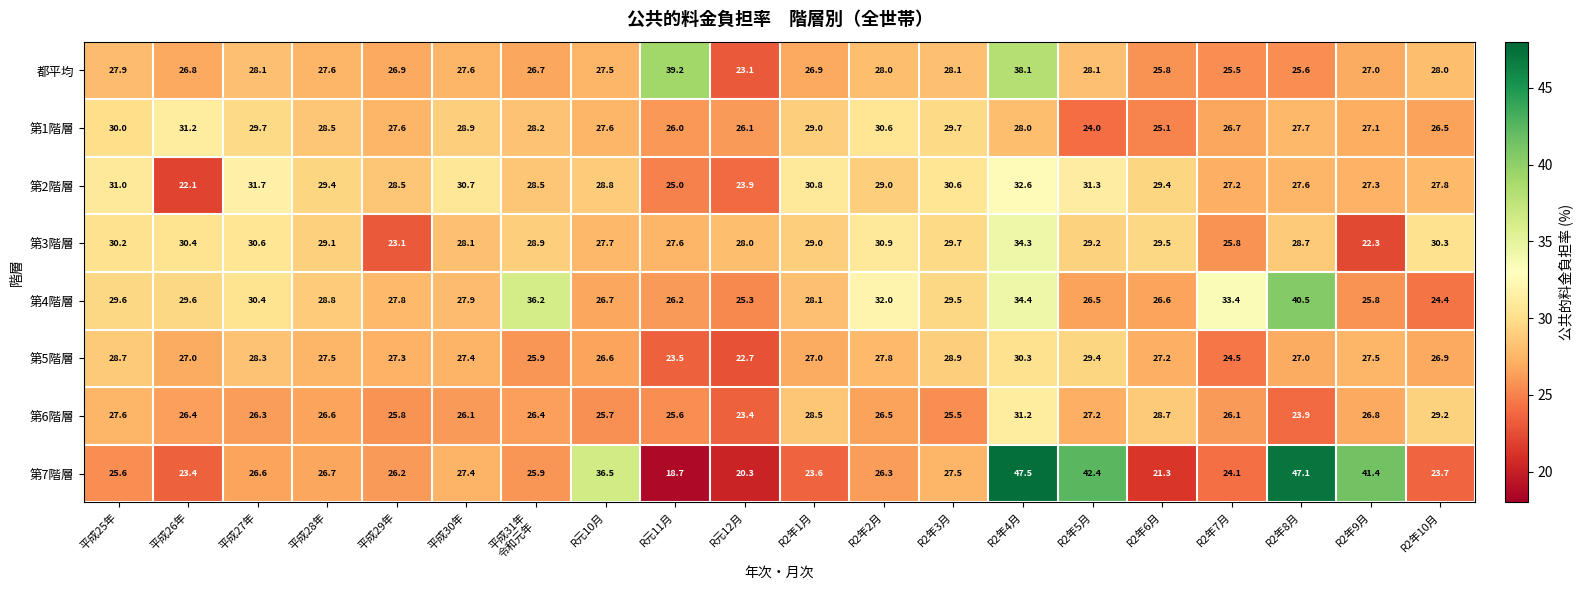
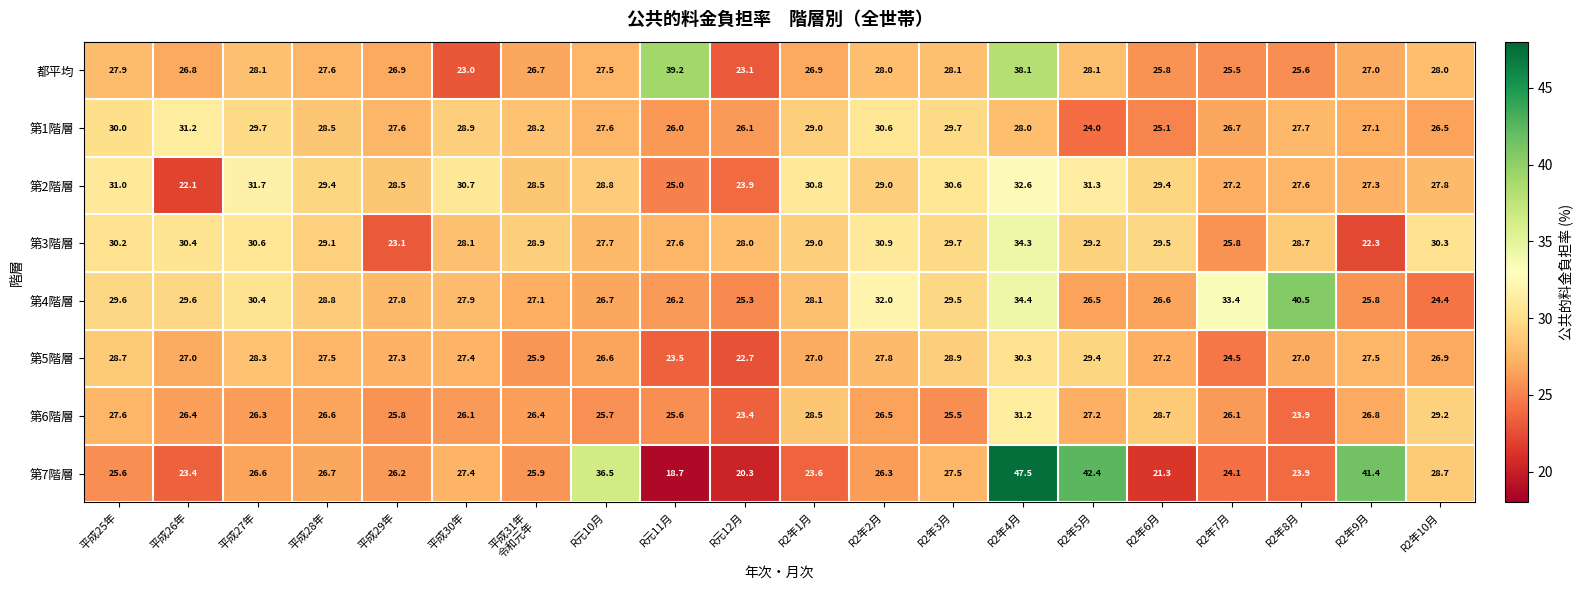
  {
    "都平均": {
      "平成25年": 27.9,
      "平成26年": 26.8,
      "平成27年": 28.1,
      "平成28年": 27.6,
      "平成29年": 26.9,
-     "平成30年": 27.6,
+     "平成30年": 23.0,
      "平成31年 令和元年": 26.7,
      "R元10月": 27.5,
      "R元11月": 39.2,
      "R元12月": 23.1,
      "R2年1月": 26.9,
      "R2年2月": 28.0,
      "R2年3月": 28.1,
      "R2年4月": 38.1,
      "R2年5月": 28.1,
      "R2年6月": 25.8,
      "R2年7月": 25.5,
      "R2年8月": 25.6,
      "R2年9月": 27.0,
      "R2年10月": 28.0
    },
    "第1階層": {
      "平成25年": 30.0,
      "平成26年": 31.2,
      "平成27年": 29.7,
      "平成28年": 28.5,
      "平成29年": 27.6,
      "平成30年": 28.9,
      "平成31年 令和元年": 28.2,
      "R元10月": 27.6,
      "R元11月": 26.0,
      "R元12月": 26.1,
      "R2年1月": 29.0,
      "R2年2月": 30.6,
      "R2年3月": 29.7,
      "R2年4月": 28.0,
      "R2年5月": 24.0,
      "R2年6月": 25.1,
      "R2年7月": 26.7,
      "R2年8月": 27.7,
      "R2年9月": 27.1,
      "R2年10月": 26.5
    },
    "第2階層": {
      "平成25年": 31.0,
      "平成26年": 22.1,
      "平成27年": 31.7,
      "平成28年": 29.4,
      "平成29年": 28.5,
      "平成30年": 30.7,
      "平成31年 令和元年": 28.5,
      "R元10月": 28.8,
      "R元11月": 25.0,
      "R元12月": 23.9,
      "R2年1月": 30.8,
      "R2年2月": 29.0,
      "R2年3月": 30.6,
      "R2年4月": 32.6,
      "R2年5月": 31.3,
      "R2年6月": 29.4,
      "R2年7月": 27.2,
      "R2年8月": 27.6,
      "R2年9月": 27.3,
      "R2年10月": 27.8
    },
    "第3階層": {
      "平成25年": 30.2,
      "平成26年": 30.4,
      "平成27年": 30.6,
      "平成28年": 29.1,
      "平成29年": 23.1,
      "平成30年": 28.1,
      "平成31年 令和元年": 28.9,
      "R元10月": 27.7,
      "R元11月": 27.6,
      "R元12月": 28.0,
      "R2年1月": 29.0,
      "R2年2月": 30.9,
      "R2年3月": 29.7,
      "R2年4月": 34.3,
      "R2年5月": 29.2,
      "R2年6月": 29.5,
      "R2年7月": 25.8,
      "R2年8月": 28.7,
      "R2年9月": 22.3,
      "R2年10月": 30.3
    },
    "第4階層": {
      "平成25年": 29.6,
      "平成26年": 29.6,
      "平成27年": 30.4,
      "平成28年": 28.8,
      "平成29年": 27.8,
      "平成30年": 27.9,
-     "平成31年 令和元年": 36.2,
+     "平成31年 令和元年": 27.1,
      "R元10月": 26.7,
      "R元11月": 26.2,
      "R元12月": 25.3,
      "R2年1月": 28.1,
      "R2年2月": 32.0,
      "R2年3月": 29.5,
      "R2年4月": 34.4,
      "R2年5月": 26.5,
      "R2年6月": 26.6,
      "R2年7月": 33.4,
      "R2年8月": 40.5,
      "R2年9月": 25.8,
      "R2年10月": 24.4
    },
    "第5階層": {
      "平成25年": 28.7,
      "平成26年": 27.0,
      "平成27年": 28.3,
      "平成28年": 27.5,
      "平成29年": 27.3,
      "平成30年": 27.4,
      "平成31年 令和元年": 25.9,
      "R元10月": 26.6,
      "R元11月": 23.5,
      "R元12月": 22.7,
      "R2年1月": 27.0,
      "R2年2月": 27.8,
      "R2年3月": 28.9,
      "R2年4月": 30.3,
      "R2年5月": 29.4,
      "R2年6月": 27.2,
      "R2年7月": 24.5,
      "R2年8月": 27.0,
      "R2年9月": 27.5,
      "R2年10月": 26.9
    },
    "第6階層": {
      "平成25年": 27.6,
      "平成26年": 26.4,
      "平成27年": 26.3,
      "平成28年": 26.6,
      "平成29年": 25.8,
      "平成30年": 26.1,
      "平成31年 令和元年": 26.4,
      "R元10月": 25.7,
      "R元11月": 25.6,
      "R元12月": 23.4,
      "R2年1月": 28.5,
      "R2年2月": 26.5,
      "R2年3月": 25.5,
      "R2年4月": 31.2,
      "R2年5月": 27.2,
      "R2年6月": 28.7,
      "R2年7月": 26.1,
      "R2年8月": 23.9,
      "R2年9月": 26.8,
      "R2年10月": 29.2
    },
    "第7階層": {
      "平成25年": 25.6,
      "平成26年": 23.4,
      "平成27年": 26.6,
      "平成28年": 26.7,
      "平成29年": 26.2,
      "平成30年": 27.4,
      "平成31年 令和元年": 25.9,
      "R元10月": 36.5,
      "R元11月": 18.7,
      "R元12月": 20.3,
      "R2年1月": 23.6,
      "R2年2月": 26.3,
      "R2年3月": 27.5,
      "R2年4月": 47.5,
      "R2年5月": 42.4,
      "R2年6月": 21.3,
      "R2年7月": 24.1,
-     "R2年8月": 47.1,
+     "R2年8月": 23.9,
      "R2年9月": 41.4,
-     "R2年10月": 23.7
+     "R2年10月": 28.7
    }
  }
